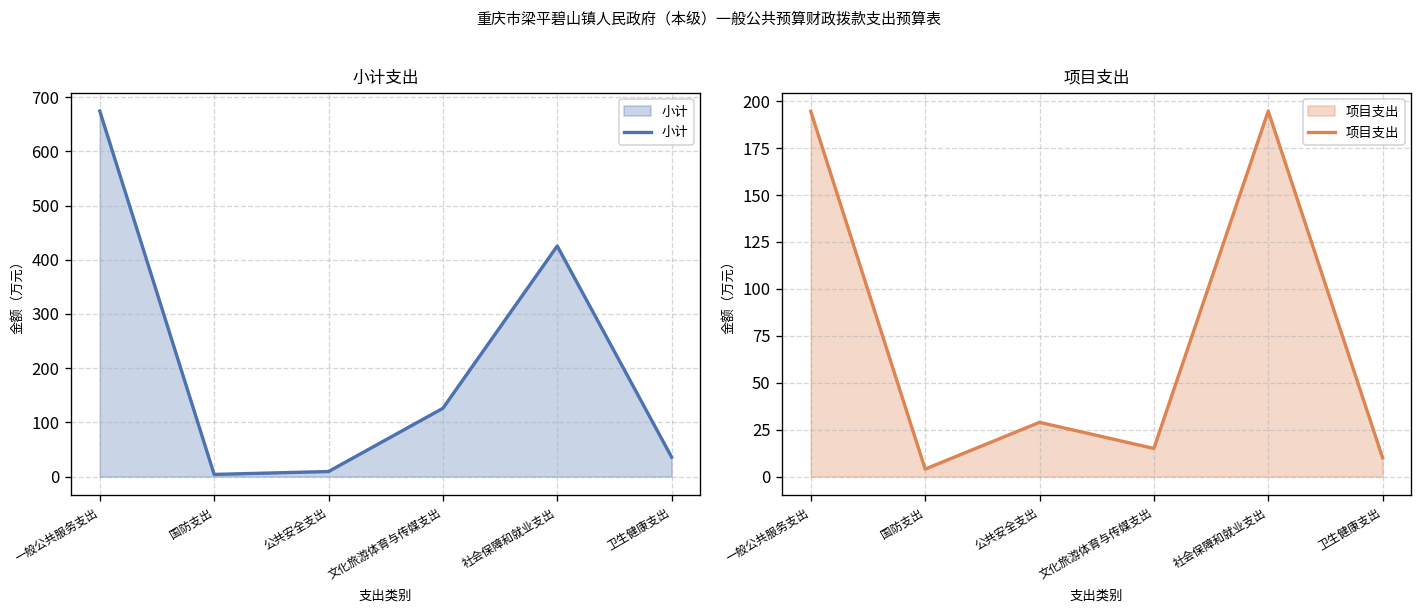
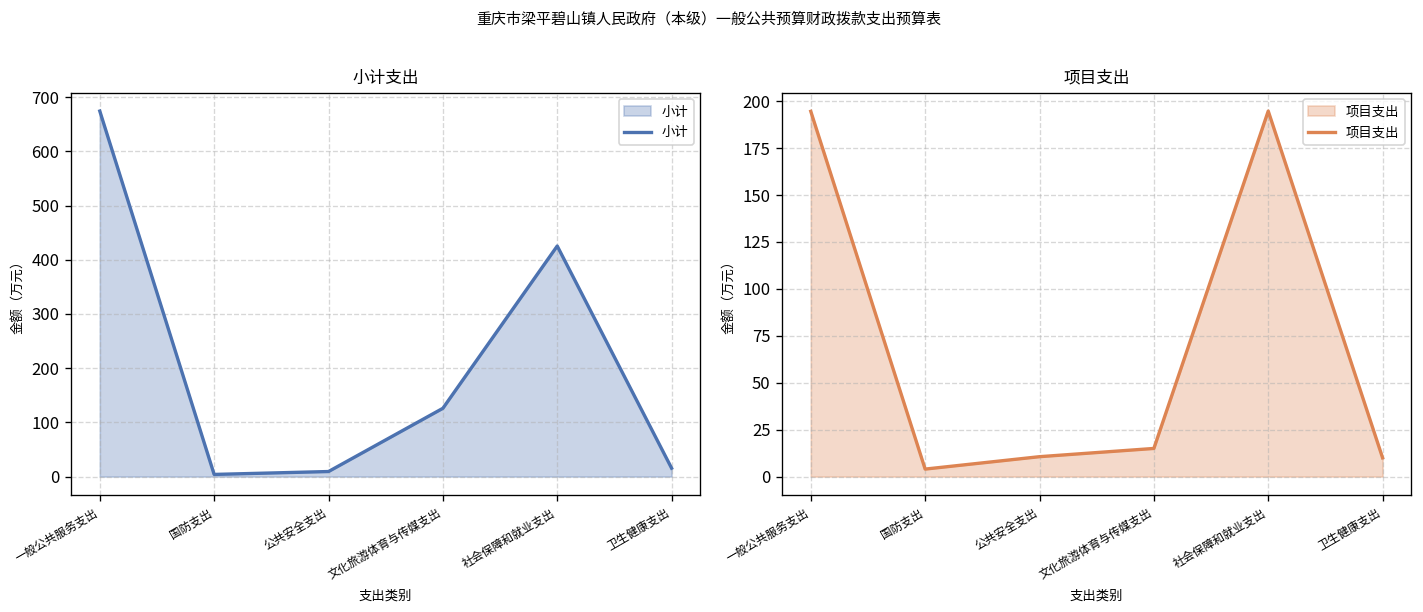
  {
    "小计支出": {
      "一般公共服务支出": 670,
      "国防支出": 0,
      "公共安全支出": 10,
      "文化旅游体育与传媒支出": 130,
      "社会保障和就业支出": 430,
-     "卫生健康支出": 40
+     "卫生健康支出": 20
    },
    "项目支出": {
      "一般公共服务支出": 195,
      "国防支出": 4,
-     "公共安全支出": 29,
+     "公共安全支出": 11,
      "文化旅游体育与传媒支出": 15,
      "社会保障和就业支出": 195,
      "卫生健康支出": 10
    }
  }
